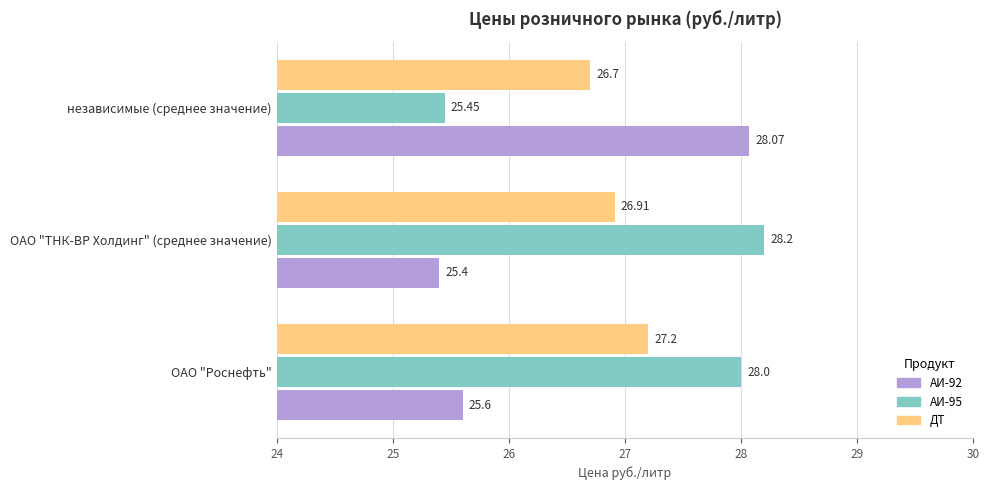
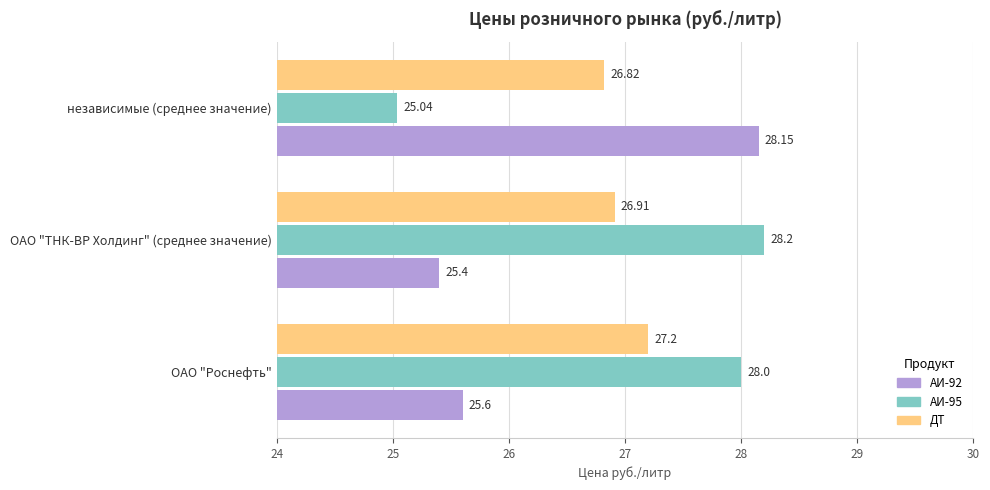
  {
    "АИ-92": {
-     "независимые (среднее значение)": 28.07,
+     "независимые (среднее значение)": 28.15,
      "ОАО \"ТНК-ВР Холдинг\" (среднее значение)": 25.4,
      "ОАО \"Роснефть\"": 25.6
    },
    "АИ-95": {
-     "независимые (среднее значение)": 25.45,
+     "независимые (среднее значение)": 25.04,
      "ОАО \"ТНК-ВР Холдинг\" (среднее значение)": 28.2,
      "ОАО \"Роснефть\"": 28.0
    },
    "ДТ": {
-     "независимые (среднее значение)": 26.7,
+     "независимые (среднее значение)": 26.82,
      "ОАО \"ТНК-ВР Холдинг\" (среднее значение)": 26.91,
      "ОАО \"Роснефть\"": 27.2
    }
  }
